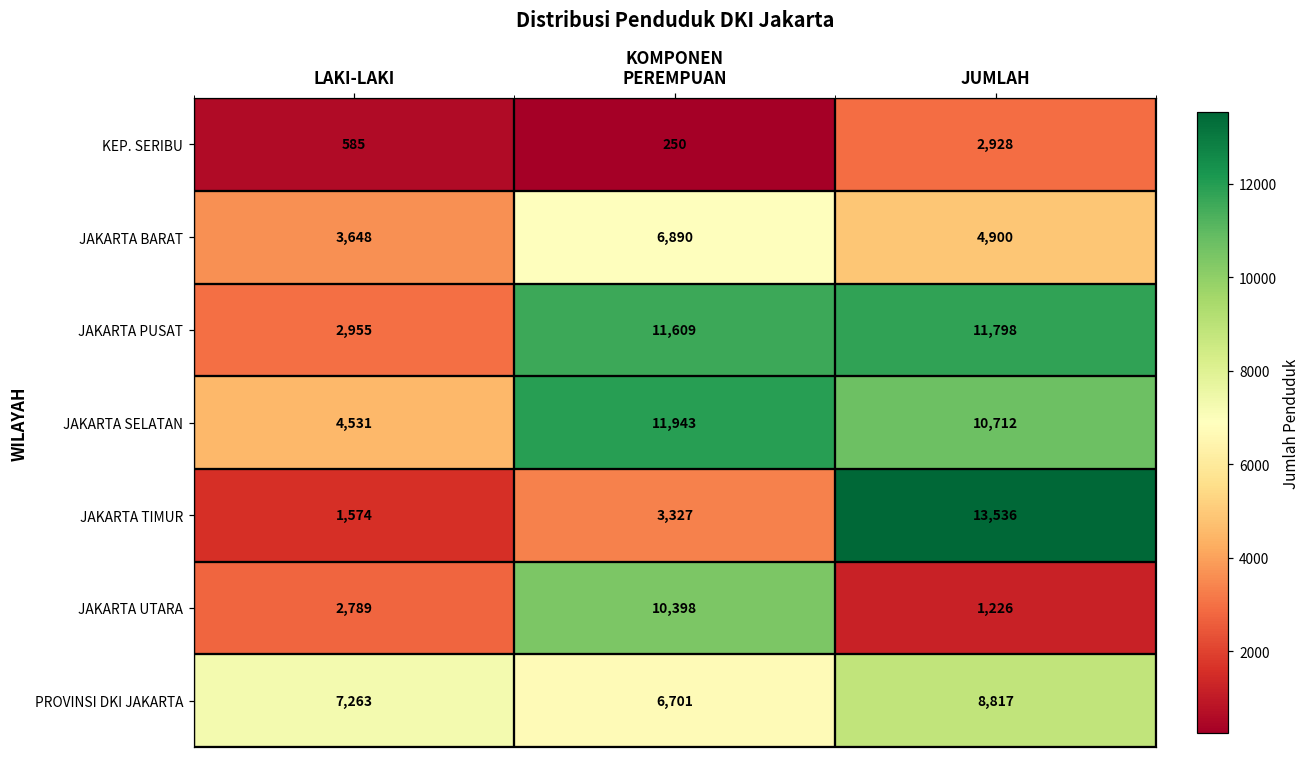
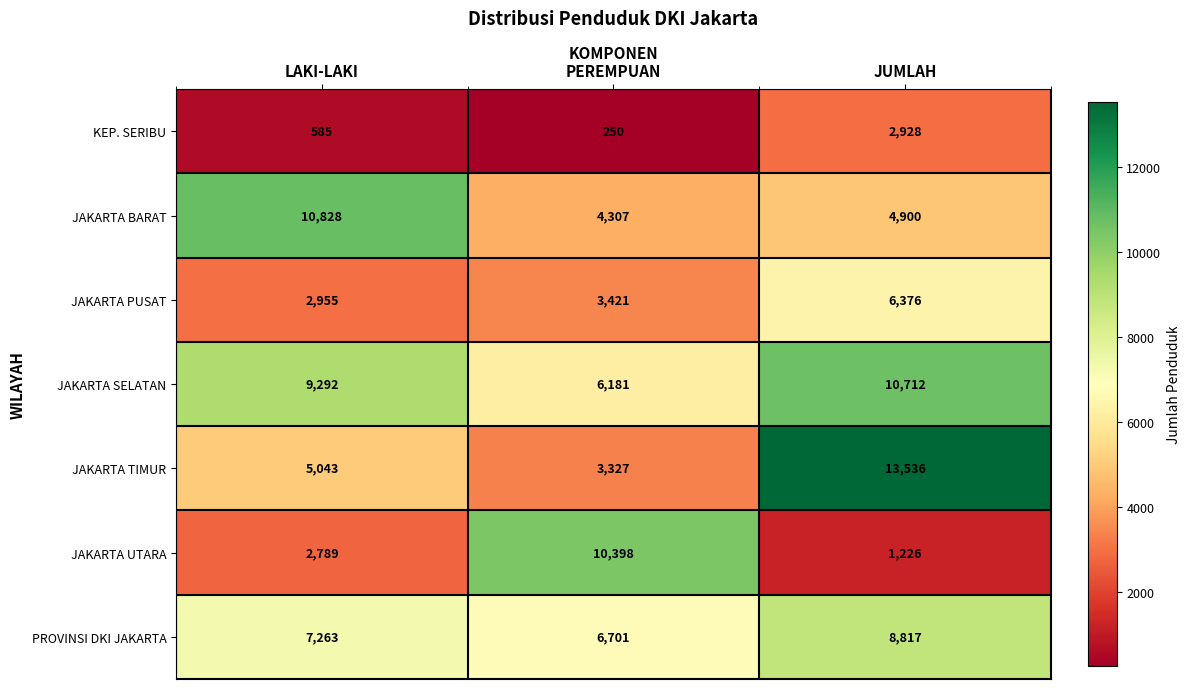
  {
    "KEP. SERIBU": {
      "LAKI-LAKI": "585",
      "PEREMPUAN": "250",
      "JUMLAH": "2,928"
    },
    "JAKARTA BARAT": {
-     "LAKI-LAKI": "3,648",
-     "PEREMPUAN": "6,890",
+     "LAKI-LAKI": "10,828",
+     "PEREMPUAN": "4,307",
      "JUMLAH": "4,900"
    },
    "JAKARTA PUSAT": {
      "LAKI-LAKI": "2,955",
-     "PEREMPUAN": "11,609",
-     "JUMLAH": "11,798"
+     "PEREMPUAN": "3,421",
+     "JUMLAH": "6,376"
    },
    "JAKARTA SELATAN": {
-     "LAKI-LAKI": "4,531",
-     "PEREMPUAN": "11,943",
+     "LAKI-LAKI": "9,292",
+     "PEREMPUAN": "6,181",
      "JUMLAH": "10,712"
    },
    "JAKARTA TIMUR": {
-     "LAKI-LAKI": "1,574",
+     "LAKI-LAKI": "5,043",
      "PEREMPUAN": "3,327",
      "JUMLAH": "13,536"
    },
    "JAKARTA UTARA": {
      "LAKI-LAKI": "2,789",
      "PEREMPUAN": "10,398",
      "JUMLAH": "1,226"
    },
    "PROVINSI DKI JAKARTA": {
      "LAKI-LAKI": "7,263",
      "PEREMPUAN": "6,701",
      "JUMLAH": "8,817"
    }
  }
